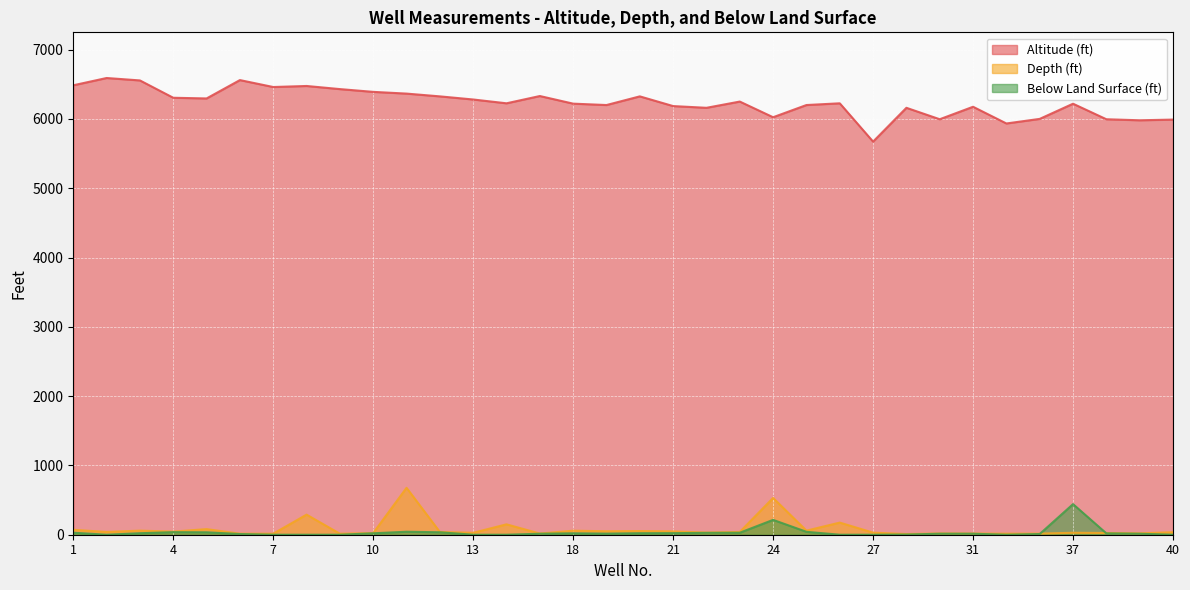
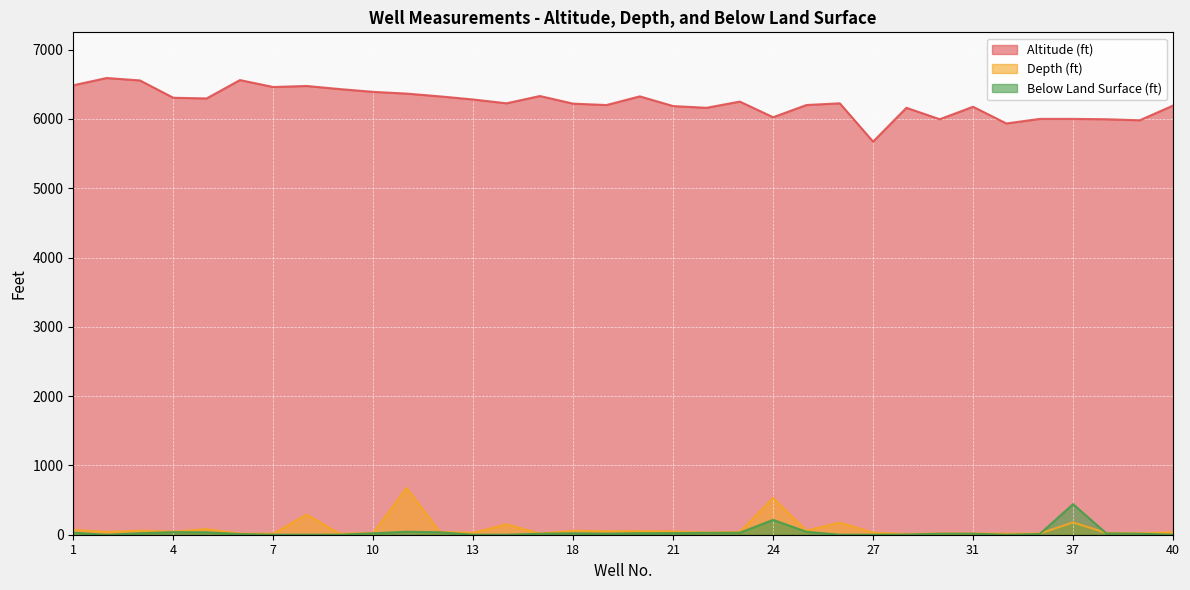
  {
    "Altitude (ft)": {
      "18": 6200,
      "21": 6200,
      "24": 6000,
      "27": 5700,
-     "37": 6200,
-     "40": 6000
+     "37": 6000,
+     "40": 6200
    },
    "Depth (ft)": {
      "18": 100,
      "24": 500,
-     "37": 0
+     "37": 200
    },
    "Below Land Surface (ft)": {
      "18": 0,
      "24": 200,
      "37": 400
    }
  }
